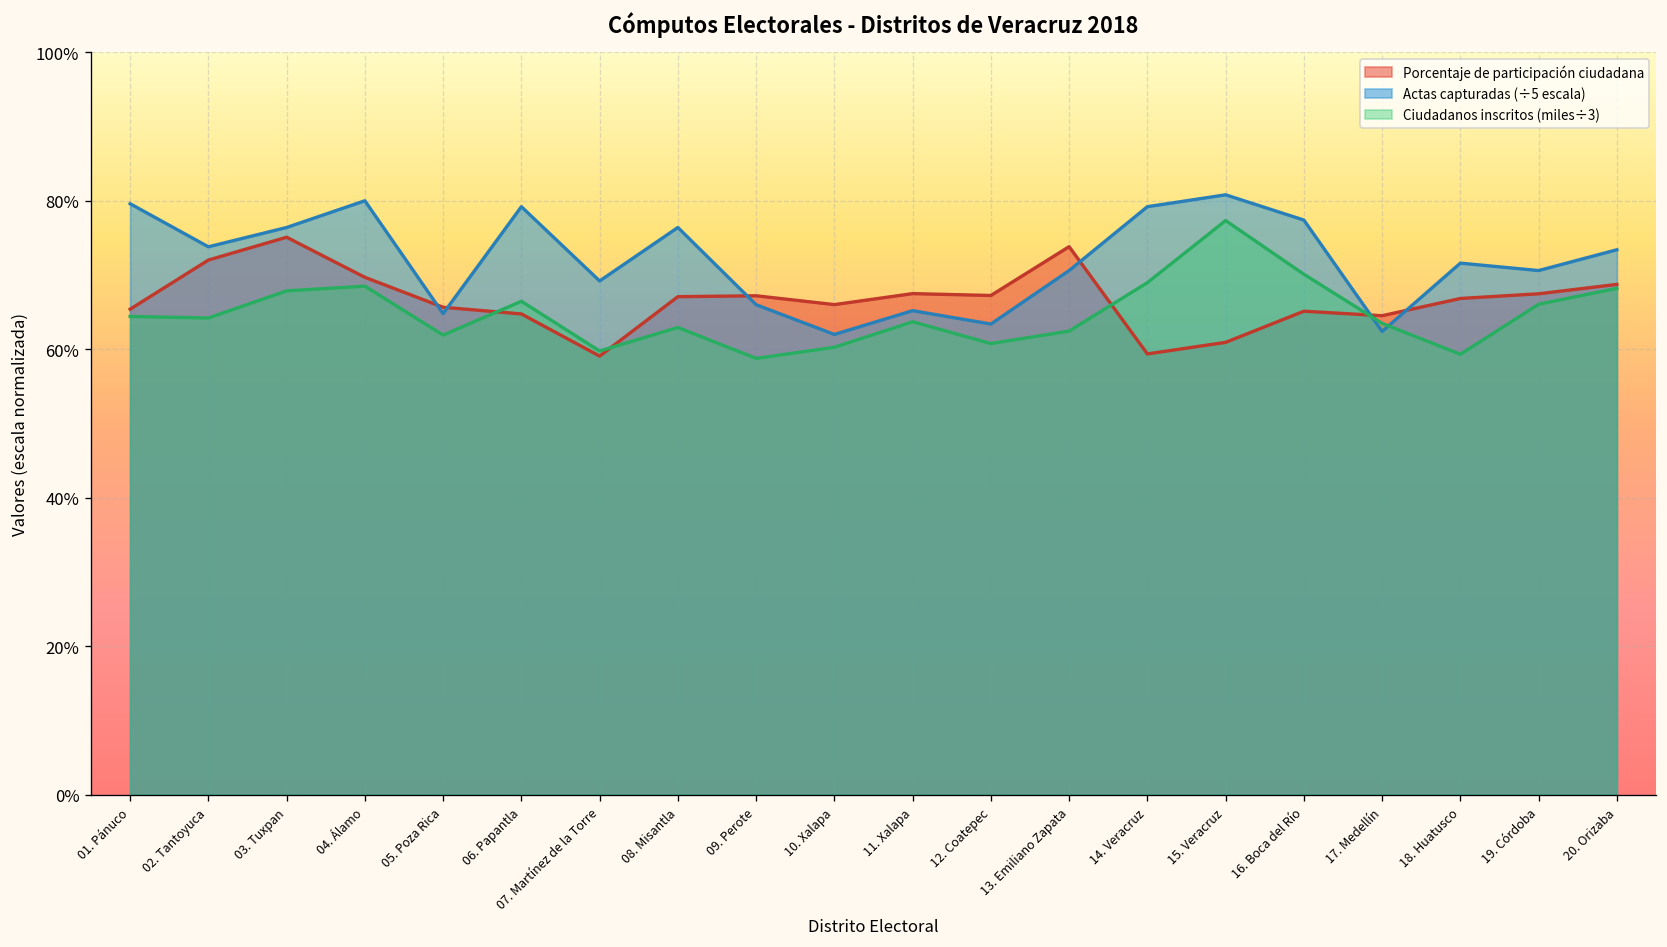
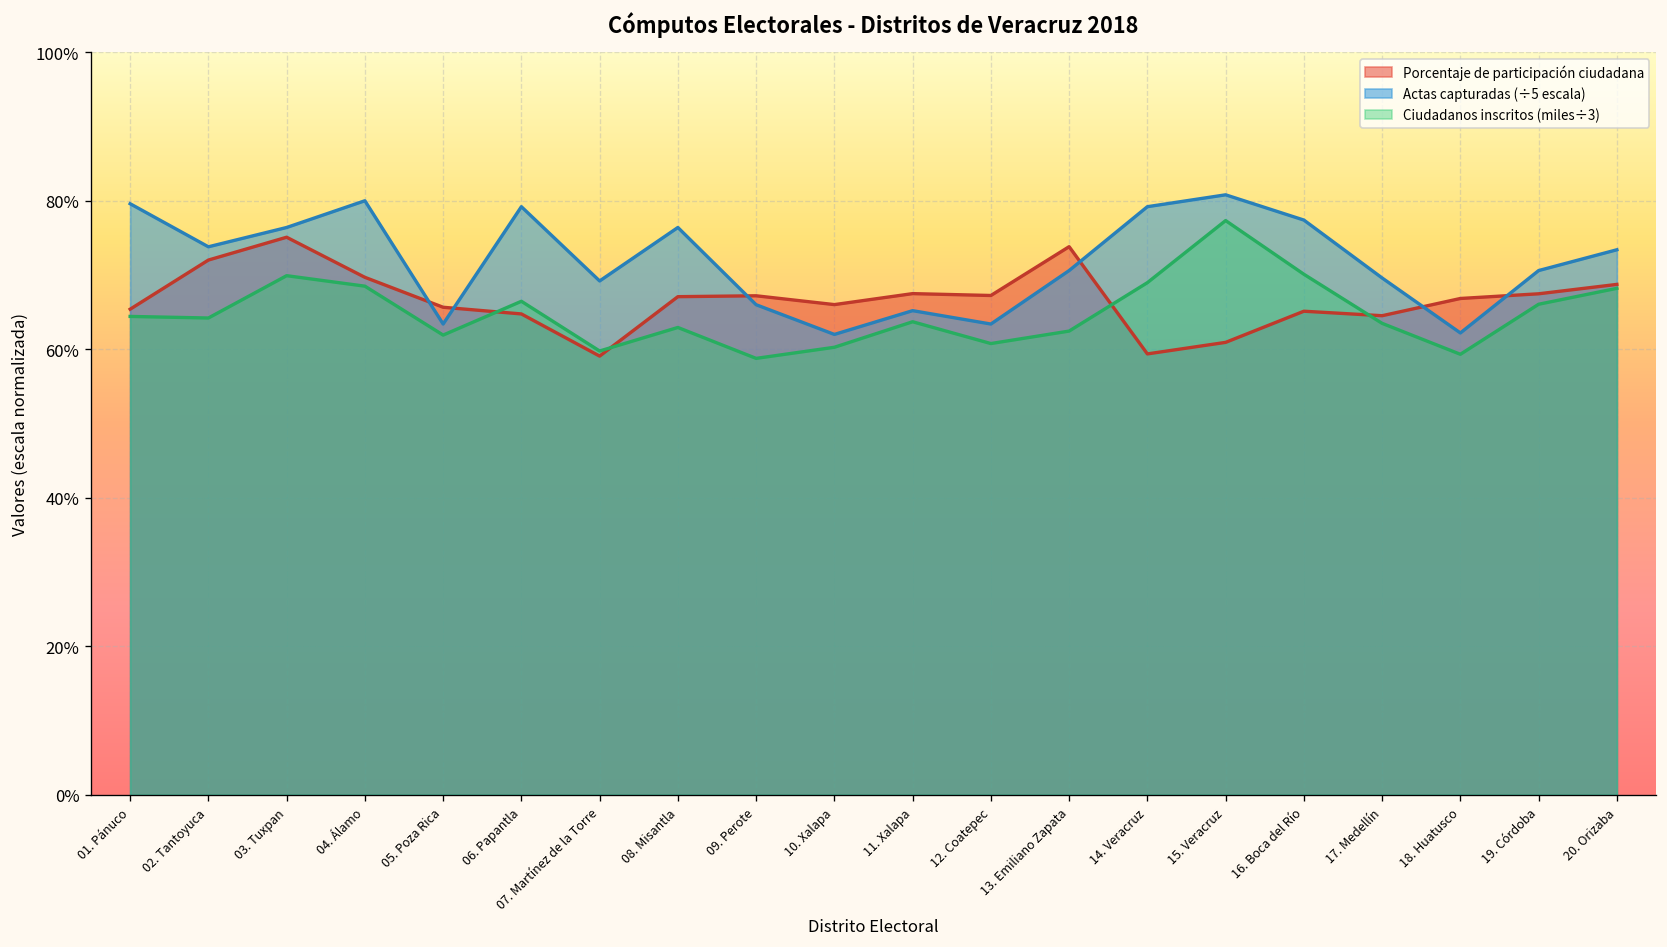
  {
    "Porcentaje de participación ciudadana": {
      "01. Pánuco": "65%",
      "02. Tantoyuca": "72%",
      "03. Tuxpan": "75%",
      "04. Álamo": "70%",
      "05. Poza Rica": "66%",
      "06. Papantla": "65%",
      "07. Martínez de la Torre": "59%",
      "08. Misantla": "67%",
      "09. Perote": "67%",
      "10. Xalapa": "66%",
      "11. Xalapa": "67%",
      "12. Coatepec": "67%",
      "13. Emiliano Zapata": "74%",
      "14. Veracruz": "59%",
      "15. Veracruz": "61%",
      "16. Boca del Río": "65%",
      "17. Medellín": "65%",
      "18. Huatusco": "67%",
      "19. Córdoba": "67%",
      "20. Orizaba": "69%"
    },
    "Actas capturadas (÷5 escala)": {
      "01. Pánuco": "80%",
      "02. Tantoyuca": "74%",
      "03. Tuxpan": "76%",
      "04. Álamo": "80%",
-     "05. Poza Rica": "65%",
+     "05. Poza Rica": "63%",
      "06. Papantla": "79%",
      "07. Martínez de la Torre": "69%",
      "08. Misantla": "76%",
      "09. Perote": "66%",
      "10. Xalapa": "62%",
      "11. Xalapa": "65%",
      "12. Coatepec": "63%",
      "13. Emiliano Zapata": "71%",
      "14. Veracruz": "79%",
      "15. Veracruz": "81%",
      "16. Boca del Río": "77%",
-     "17. Medellín": "62%",
-     "18. Huatusco": "72%",
+     "17. Medellín": "70%",
+     "18. Huatusco": "62%",
      "19. Córdoba": "71%",
      "20. Orizaba": "73%"
    },
    "Ciudadanos inscritos (miles÷3)": {
      "01. Pánuco": "64%",
      "02. Tantoyuca": "64%",
-     "03. Tuxpan": "68%",
+     "03. Tuxpan": "70%",
      "04. Álamo": "68%",
      "05. Poza Rica": "62%",
      "06. Papantla": "66%",
      "07. Martínez de la Torre": "60%",
      "08. Misantla": "63%",
      "09. Perote": "59%",
      "10. Xalapa": "60%",
      "11. Xalapa": "64%",
      "12. Coatepec": "61%",
      "13. Emiliano Zapata": "62%",
      "14. Veracruz": "69%",
      "15. Veracruz": "77%",
      "16. Boca del Río": "70%",
      "17. Medellín": "63%",
      "18. Huatusco": "59%",
      "19. Córdoba": "66%",
      "20. Orizaba": "68%"
    }
  }
